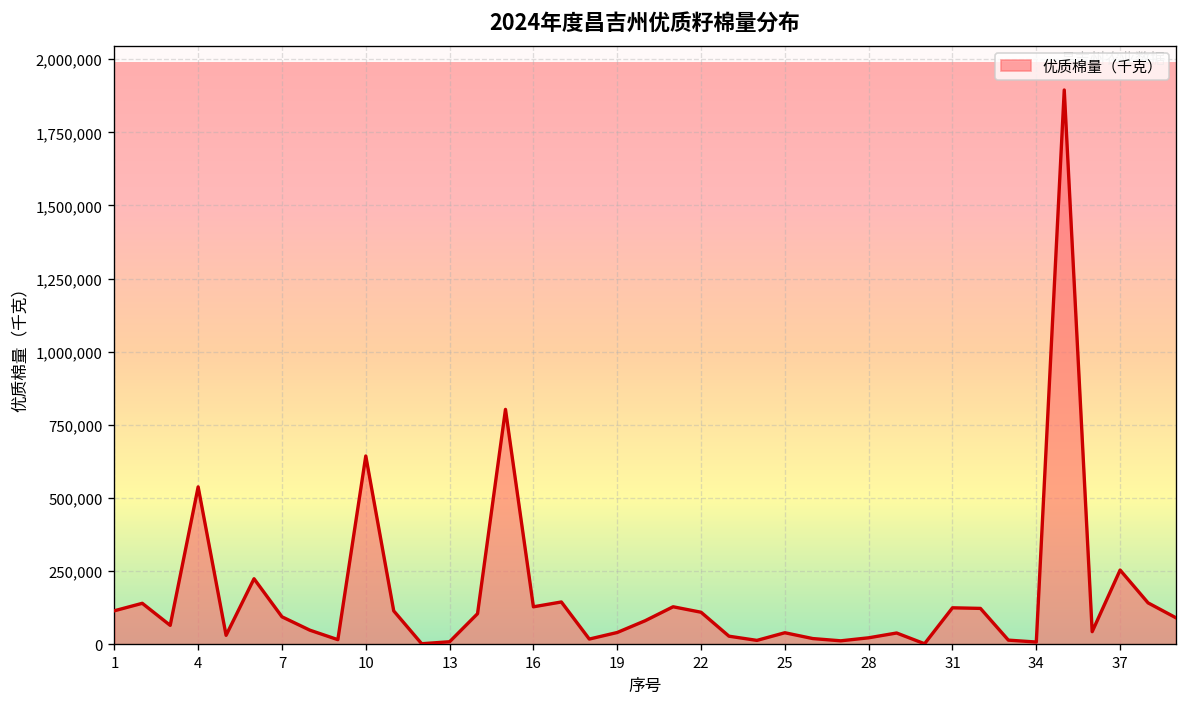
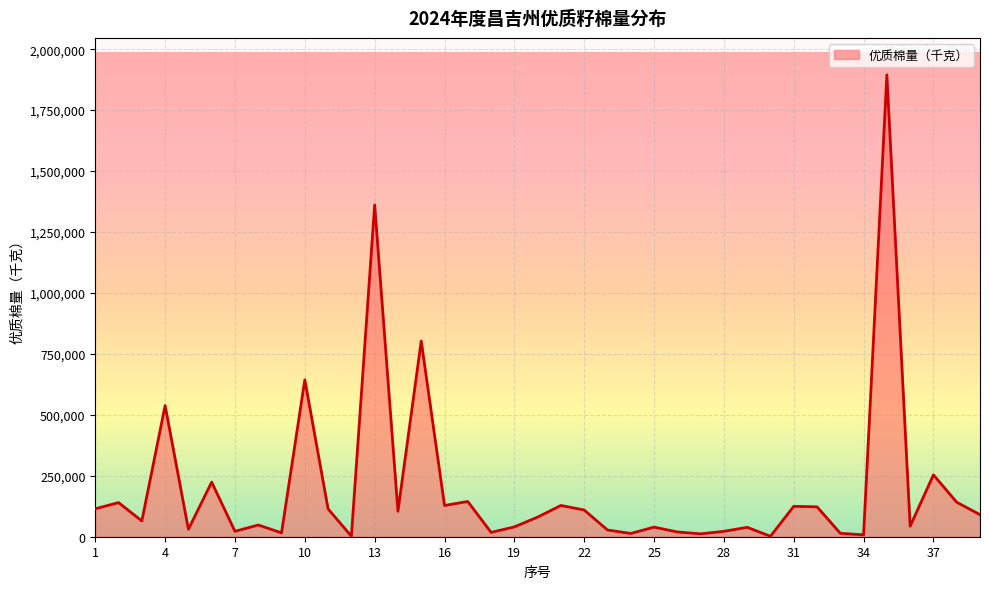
  {
    "1": "110,000",
    "4": "540,000",
-   "7": "90,000",
+   "7": "20,000",
    "10": "640,000",
-   "13": "10,000",
+   "13": "1,360,000",
    "16": "130,000",
    "19": "40,000",
    "22": "110,000",
    "25": "40,000",
    "28": "20,000",
    "31": "120,000",
    "34": "10,000",
    "37": "250,000"
  }
